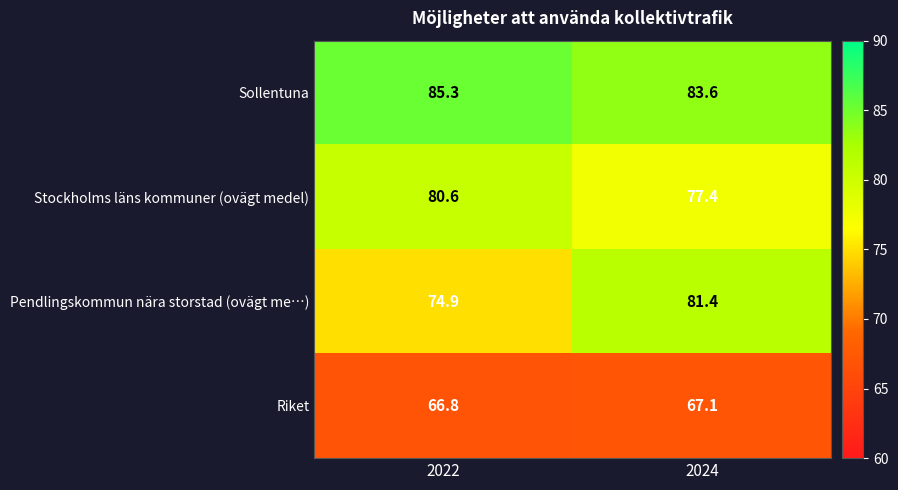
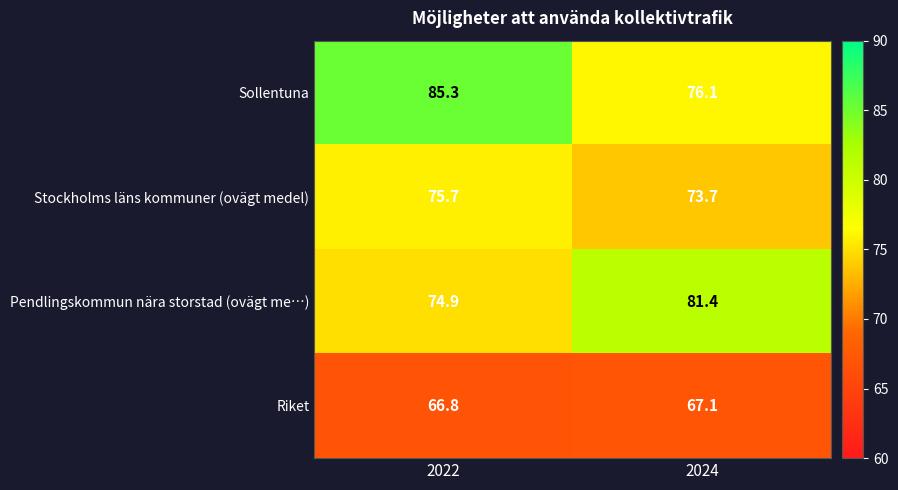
  {
    "Sollentuna": {
      "2022": 85.3,
-     "2024": 83.6
+     "2024": 76.1
    },
    "Stockholms läns kommuner (ovägt medel)": {
-     "2022": 80.6,
-     "2024": 77.4
+     "2022": 75.7,
+     "2024": 73.7
    },
    "Pendlingskommun nära storstad (ovägt me…)": {
      "2022": 74.9,
      "2024": 81.4
    },
    "Riket": {
      "2022": 66.8,
      "2024": 67.1
    }
  }
